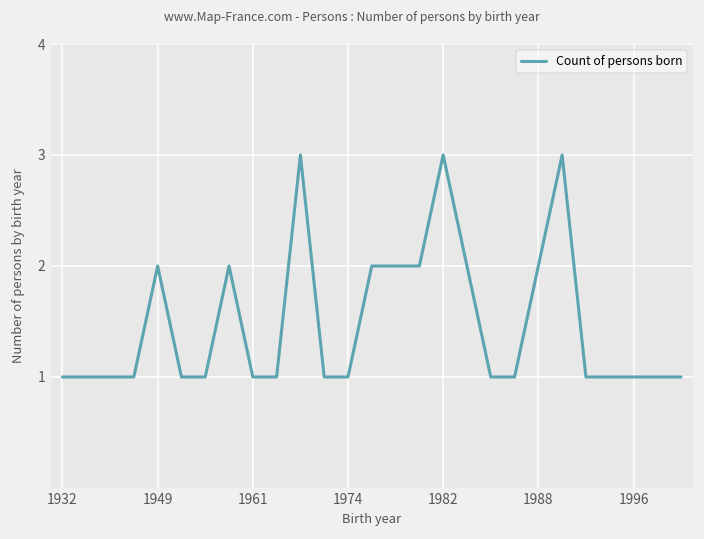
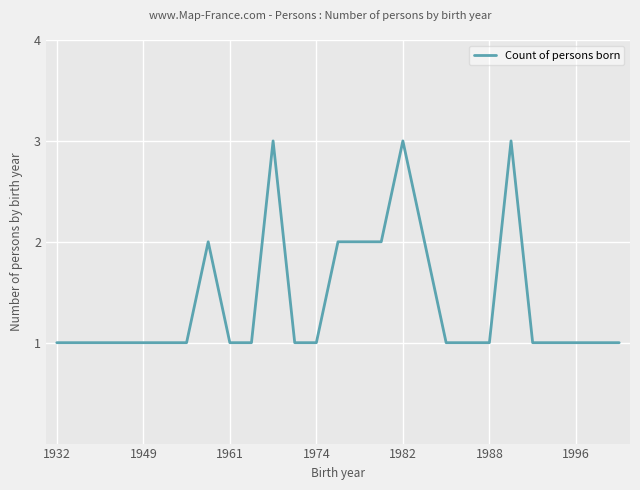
  {
    "1932": 1,
-   "1949": 2,
+   "1949": 1,
    "1961": 1,
    "1974": 1,
    "1982": 3,
-   "1988": 2,
+   "1988": 1,
    "1996": 1
  }
